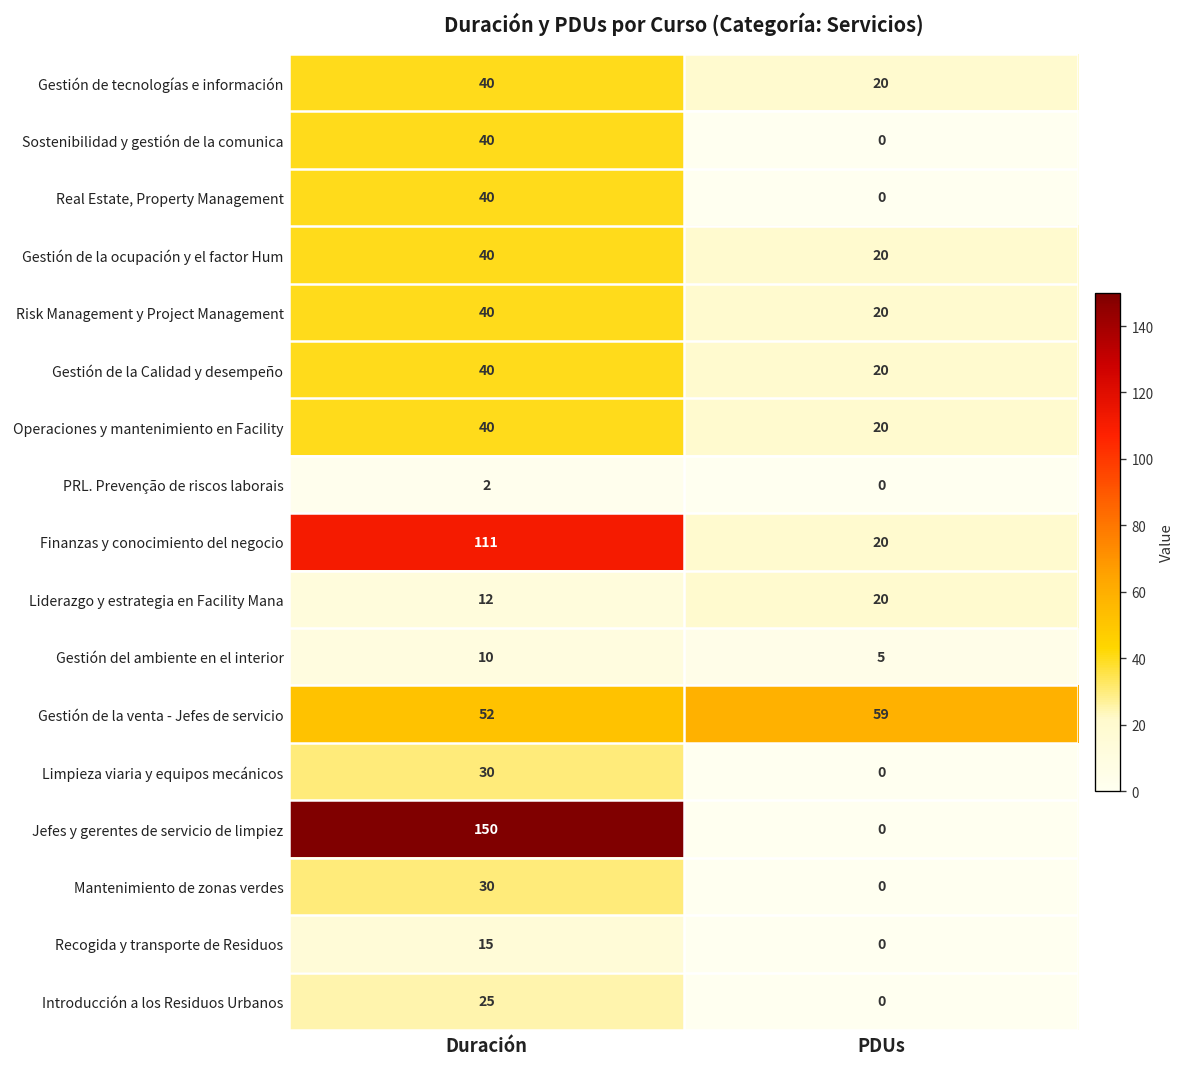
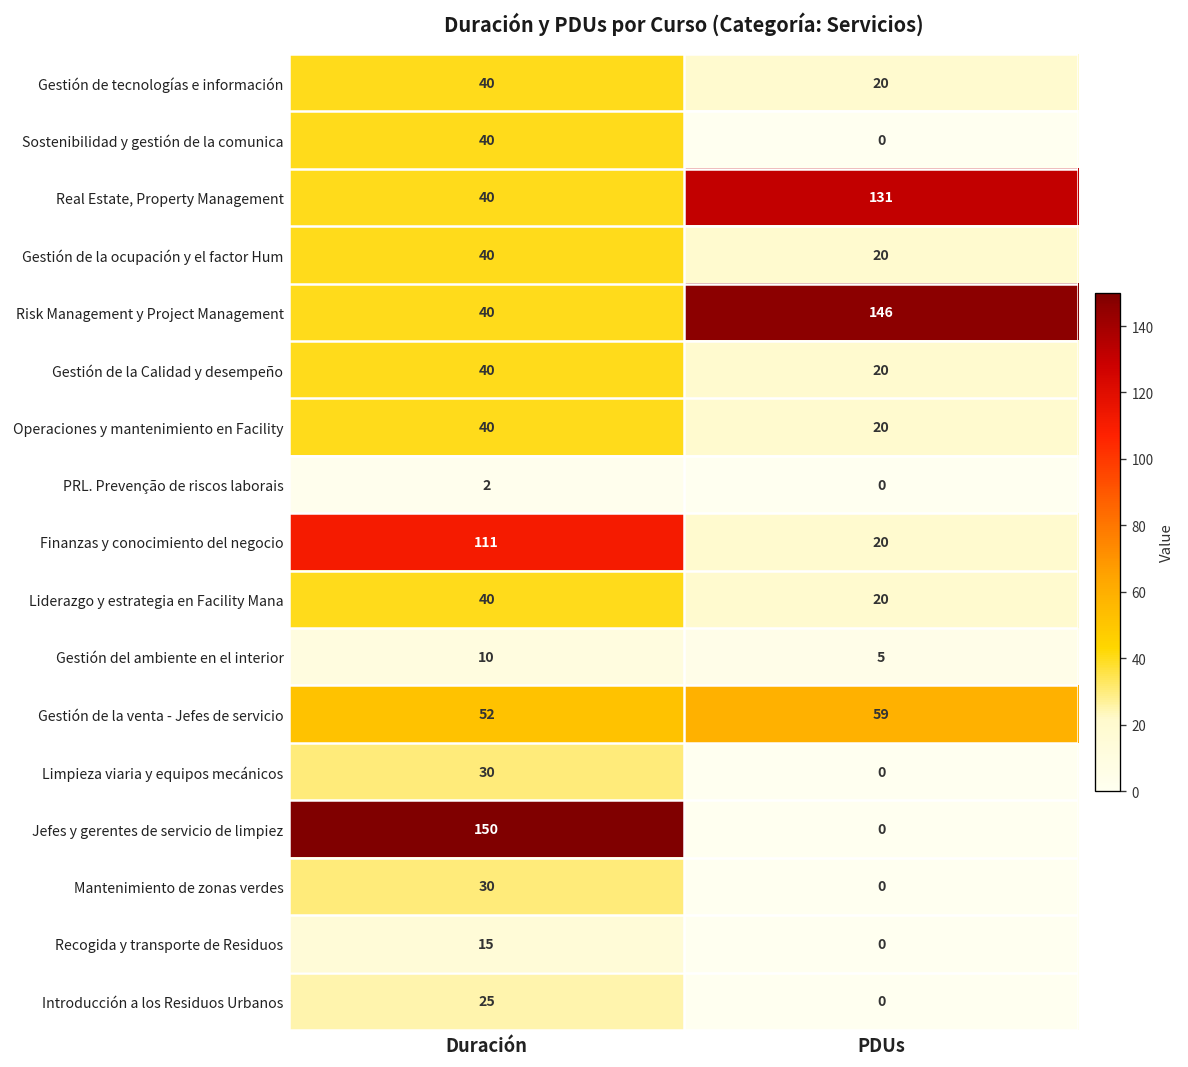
  {
    "Gestión de tecnologías e información": {
      "Duración": 40,
      "PDUs": 20
    },
    "Sostenibilidad y gestión de la comunica": {
      "Duración": 40,
      "PDUs": 0
    },
    "Real Estate, Property Management": {
      "Duración": 40,
-     "PDUs": 0
+     "PDUs": 131
    },
    "Gestión de la ocupación y el factor Hum": {
      "Duración": 40,
      "PDUs": 20
    },
    "Risk Management y Project Management": {
      "Duración": 40,
-     "PDUs": 20
+     "PDUs": 146
    },
    "Gestión de la Calidad y desempeño": {
      "Duración": 40,
      "PDUs": 20
    },
    "Operaciones y mantenimiento en Facility": {
      "Duración": 40,
      "PDUs": 20
    },
    "PRL. Prevenção de riscos laborais": {
      "Duración": 2,
      "PDUs": 0
    },
    "Finanzas y conocimiento del negocio": {
      "Duración": 111,
      "PDUs": 20
    },
    "Liderazgo y estrategia en Facility Mana": {
-     "Duración": 12,
+     "Duración": 40,
      "PDUs": 20
    },
    "Gestión del ambiente en el interior": {
      "Duración": 10,
      "PDUs": 5
    },
    "Gestión de la venta - Jefes de servicio": {
      "Duración": 52,
      "PDUs": 59
    },
    "Limpieza viaria y equipos mecánicos": {
      "Duración": 30,
      "PDUs": 0
    },
    "Jefes y gerentes de servicio de limpiez": {
      "Duración": 150,
      "PDUs": 0
    },
    "Mantenimiento de zonas verdes": {
      "Duración": 30,
      "PDUs": 0
    },
    "Recogida y transporte de Residuos": {
      "Duración": 15,
      "PDUs": 0
    },
    "Introducción a los Residuos Urbanos": {
      "Duración": 25,
      "PDUs": 0
    }
  }
